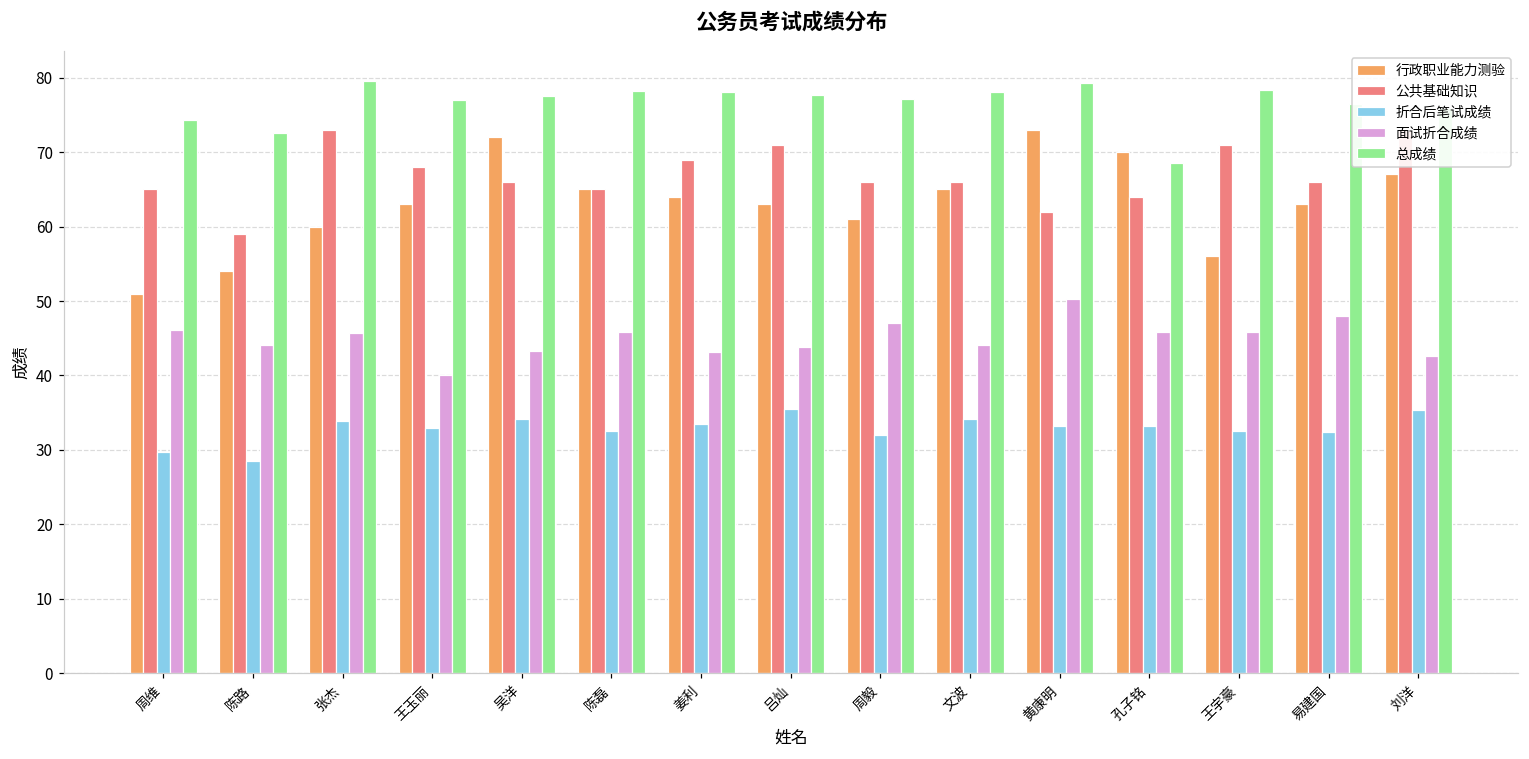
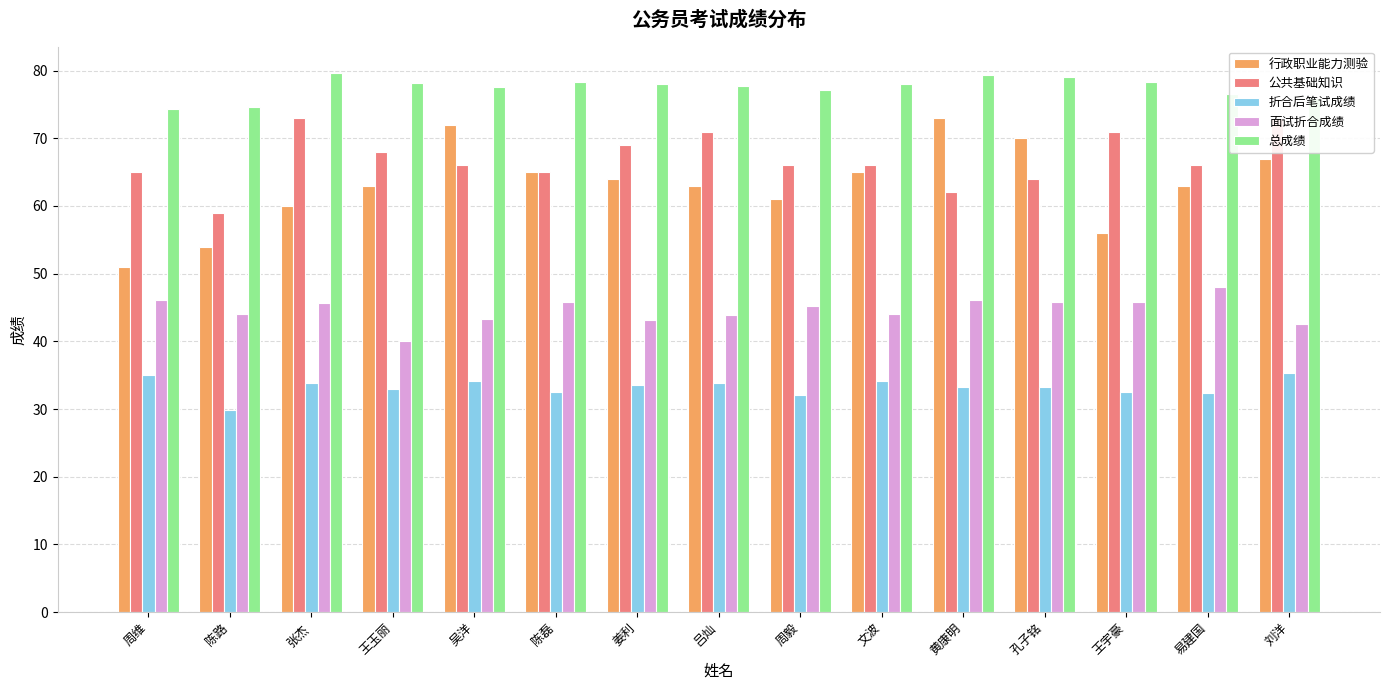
  {
    "折合后笔试成绩": {
-     "周维": 30,
-     "陈路": 29,
+     "周维": 35,
+     "陈路": 30,
      "张杰": 34,
      "王玉丽": 33,
      "吴洋": 34,
      "陈磊": 33,
      "姜利": 34,
-     "吕灿": 36,
+     "吕灿": 34,
      "周毅": 32,
      "文波": 34,
      "黄康明": 33,
      "孔子铭": 33,
      "王宇豪": 33,
      "易建国": 32,
      "刘洋": 35
    },
    "面试折合成绩": {
      "周维": 46,
      "陈路": 44,
      "张杰": 46,
      "王玉丽": 40,
      "吴洋": 43,
      "陈磊": 46,
      "姜利": 43,
      "吕灿": 44,
-     "周毅": 47,
+     "周毅": 45,
      "文波": 44,
-     "黄康明": 50,
+     "黄康明": 46,
      "孔子铭": 46,
      "王宇豪": 46,
      "易建国": 48,
      "刘洋": 43
    },
    "总成绩": {
      "周维": 74,
-     "陈路": 73,
+     "陈路": 75,
      "张杰": 80,
-     "王玉丽": 77,
+     "王玉丽": 78,
      "吴洋": 78,
      "陈磊": 78,
      "姜利": 78,
      "吕灿": 78,
      "周毅": 77,
      "文波": 78,
      "黄康明": 79,
-     "孔子铭": 68,
+     "孔子铭": 79,
      "王宇豪": 78
    }
  }
